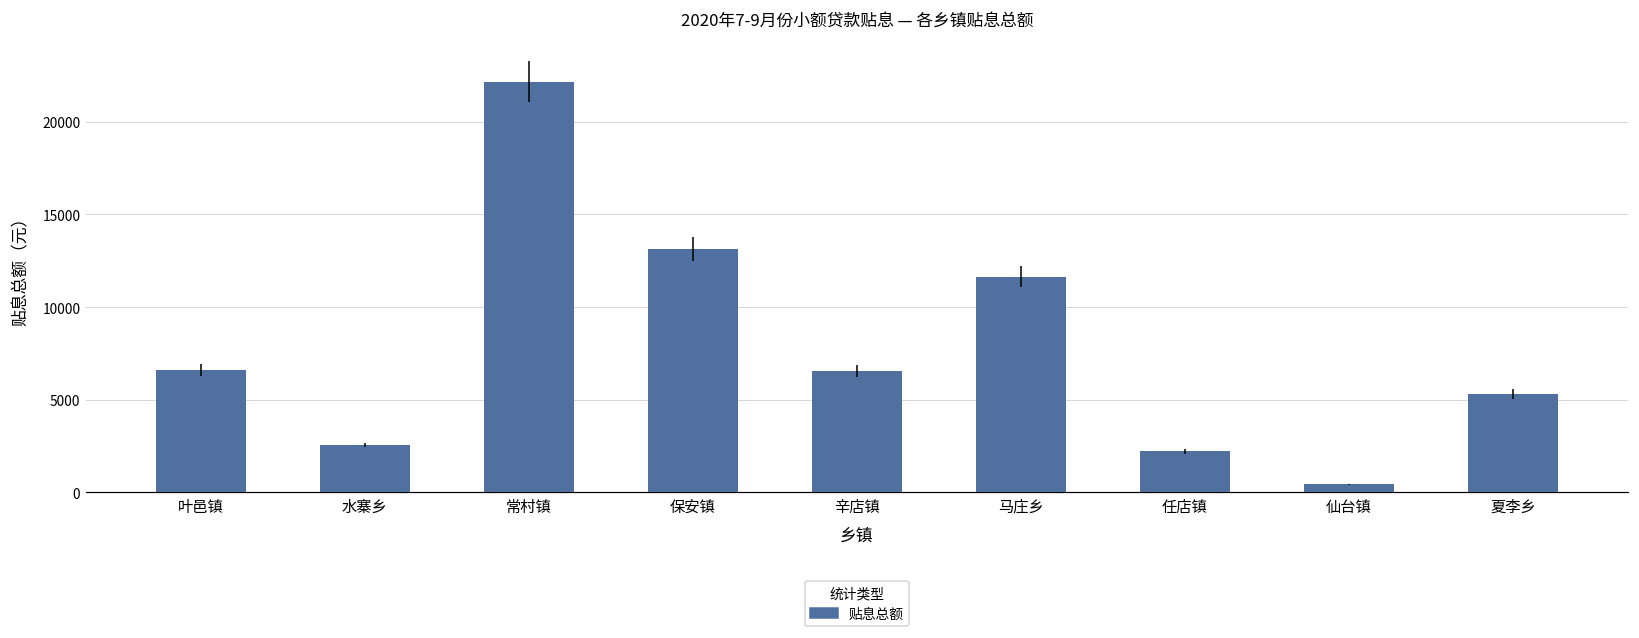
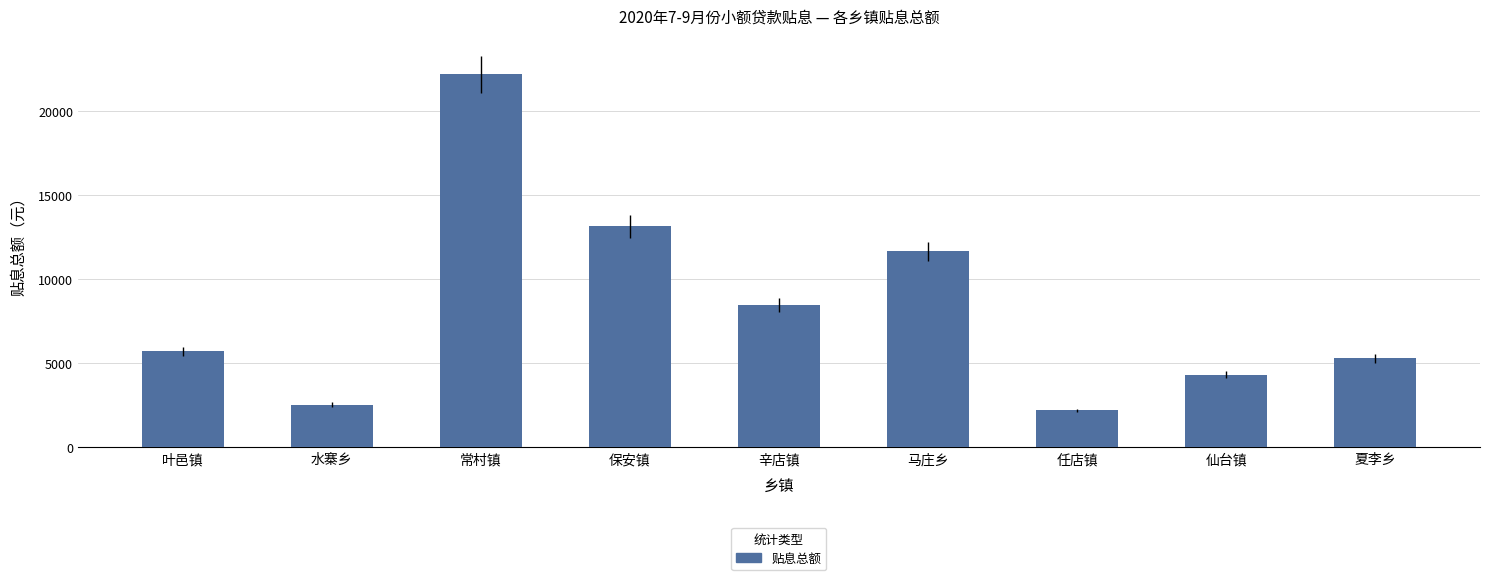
  {
-   "叶邑镇": 6600,
+   "叶邑镇": 5700,
    "水寨乡": 2500,
    "常村镇": 22200,
    "保安镇": 13100,
-   "辛店镇": 6500,
+   "辛店镇": 8500,
    "马庄乡": 11600,
    "任店镇": 2200,
-   "仙台镇": 400,
+   "仙台镇": 4300,
    "夏李乡": 5300
  }
